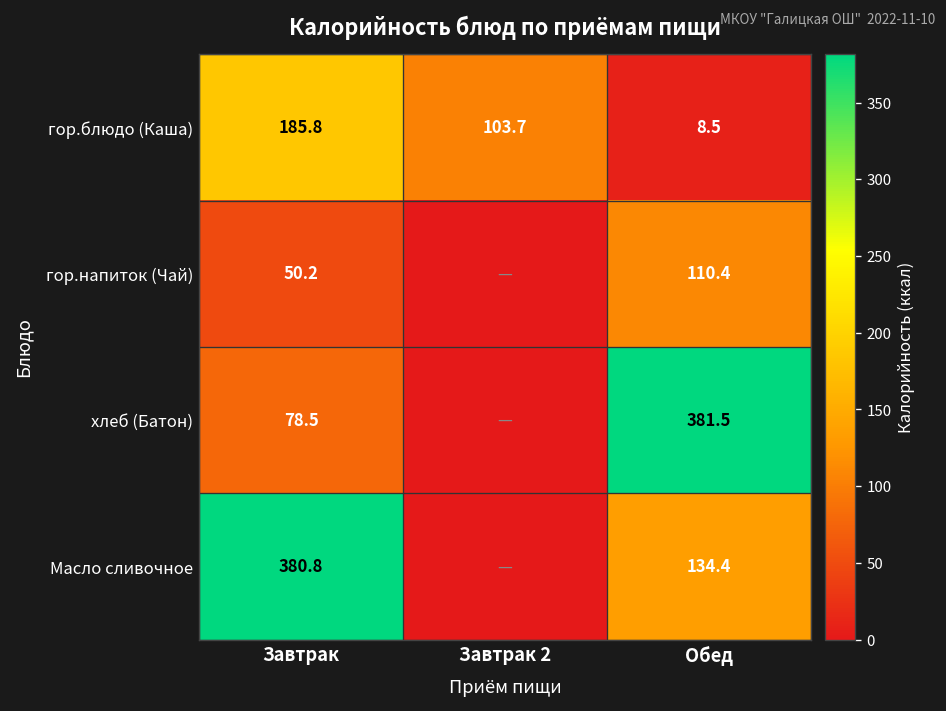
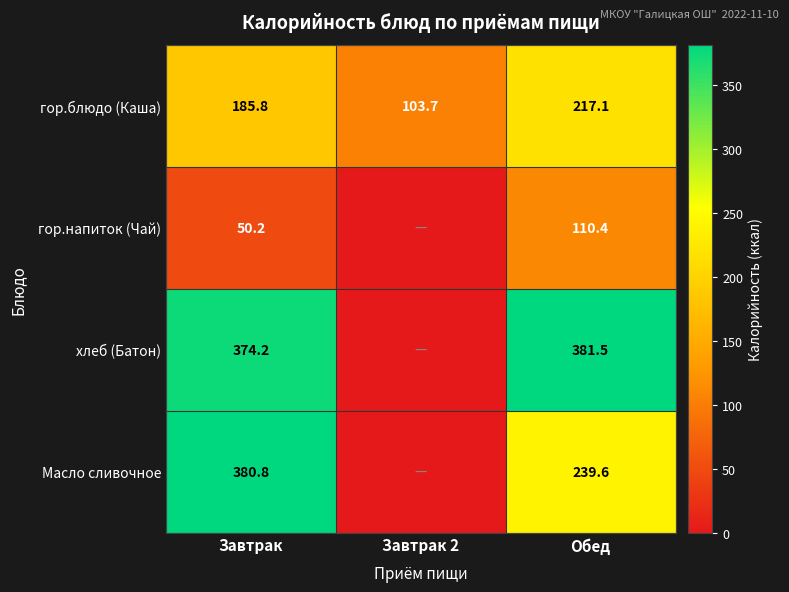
  {
    "гор.блюдо (Каша)": {
      "Завтрак": 185.8,
      "Завтрак 2": 103.7,
-     "Обед": 8.5
+     "Обед": 217.1
    },
    "гор.напиток (Чай)": {
      "Завтрак": 50.2,
      "Обед": 110.4
    },
    "хлеб (Батон)": {
-     "Завтрак": 78.5,
+     "Завтрак": 374.2,
      "Обед": 381.5
    },
    "Масло сливочное": {
      "Завтрак": 380.8,
-     "Обед": 134.4
+     "Обед": 239.6
    }
  }
